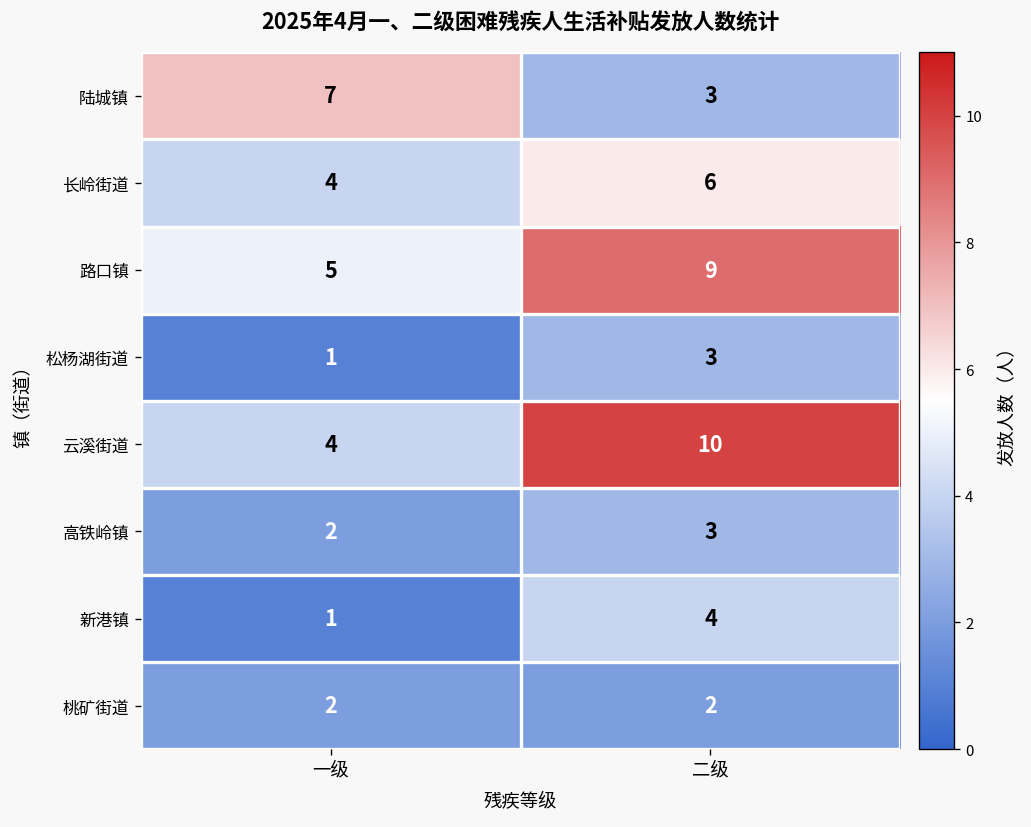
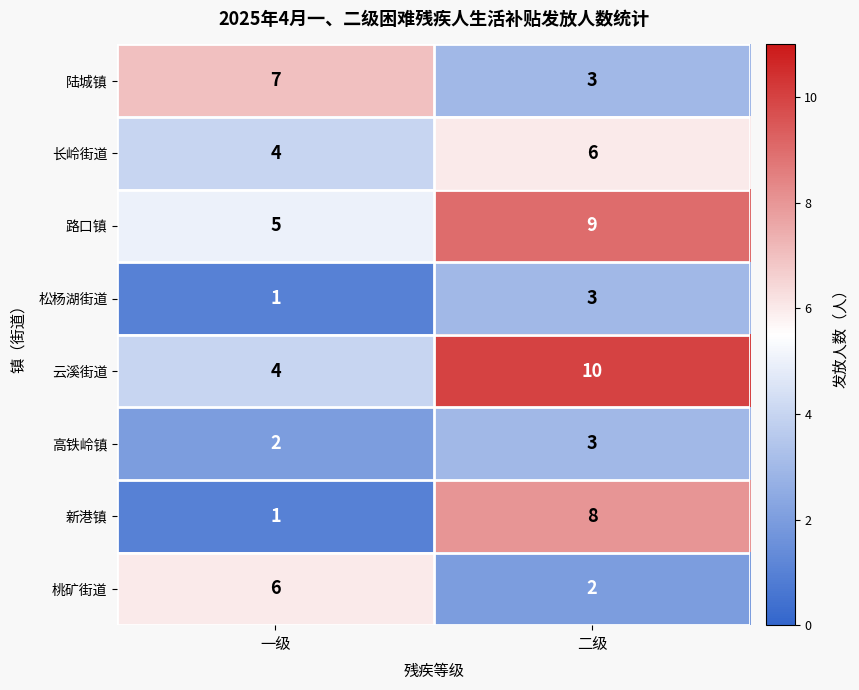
  {
    "陆城镇": {
      "一级": 7,
      "二级": 3
    },
    "长岭街道": {
      "一级": 4,
      "二级": 6
    },
    "路口镇": {
      "一级": 5,
      "二级": 9
    },
    "松杨湖街道": {
      "一级": 1,
      "二级": 3
    },
    "云溪街道": {
      "一级": 4,
      "二级": 10
    },
    "高铁岭镇": {
      "一级": 2,
      "二级": 3
    },
    "新港镇": {
      "一级": 1,
-     "二级": 4
+     "二级": 8
    },
    "桃矿街道": {
-     "一级": 2,
+     "一级": 6,
      "二级": 2
    }
  }
